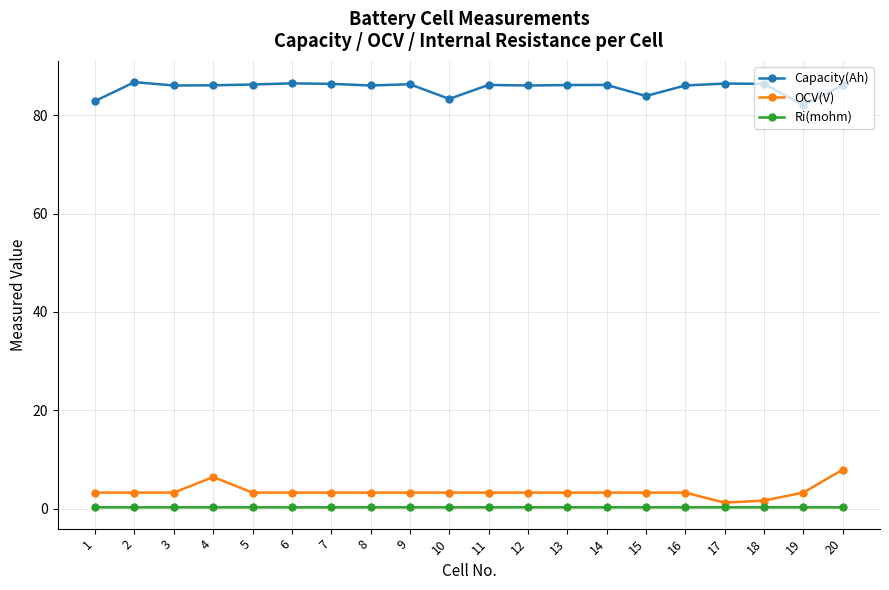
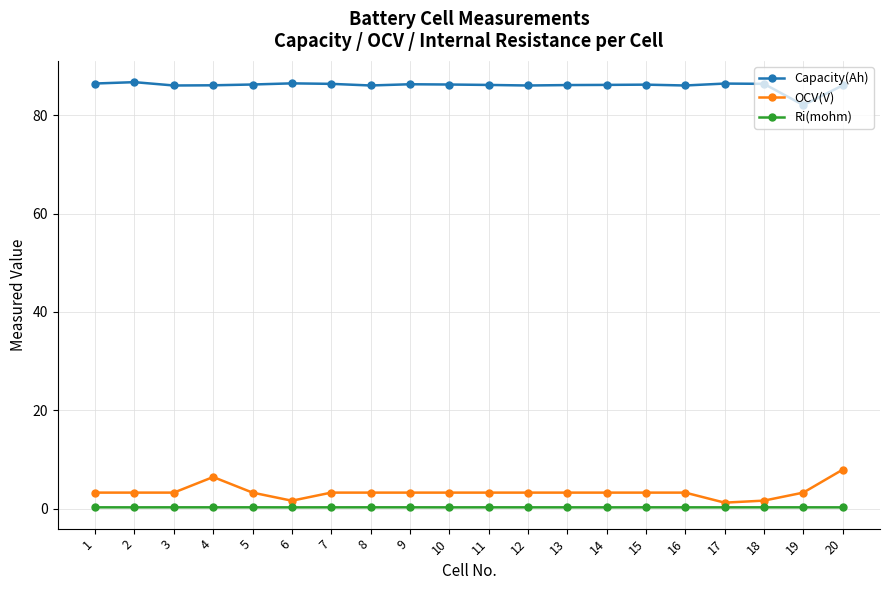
  {
    "Capacity(Ah)": {
-     "1": 83,
+     "1": 86,
      "2": 87,
      "3": 86,
      "4": 86,
      "5": 86,
      "6": 86,
      "7": 86,
      "8": 86,
      "9": 86,
-     "10": 83,
+     "10": 86,
      "11": 86,
      "12": 86,
      "13": 86,
      "14": 86,
-     "15": 84,
+     "15": 86,
      "16": 86,
      "17": 86
    },
    "OCV(V)": {
      "1": 3,
      "2": 3,
      "3": 3,
      "4": 6,
      "5": 3,
-     "6": 3,
+     "6": 2,
      "7": 3,
      "8": 3,
      "9": 3,
      "10": 3,
      "11": 3,
      "12": 3,
      "13": 3,
      "14": 3,
      "15": 3,
      "16": 3,
      "17": 1,
      "18": 2,
      "19": 3,
      "20": 8
    },
    "Ri(mohm)": {
      "1": 0,
      "2": 0,
      "3": 0,
      "4": 0,
      "5": 0,
      "6": 0,
      "7": 0,
      "8": 0,
      "9": 0,
      "10": 0,
      "11": 0,
      "12": 0,
      "13": 0,
      "14": 0,
      "15": 0,
      "16": 0,
      "17": 0,
      "18": 0,
      "19": 0,
      "20": 0
    }
  }
